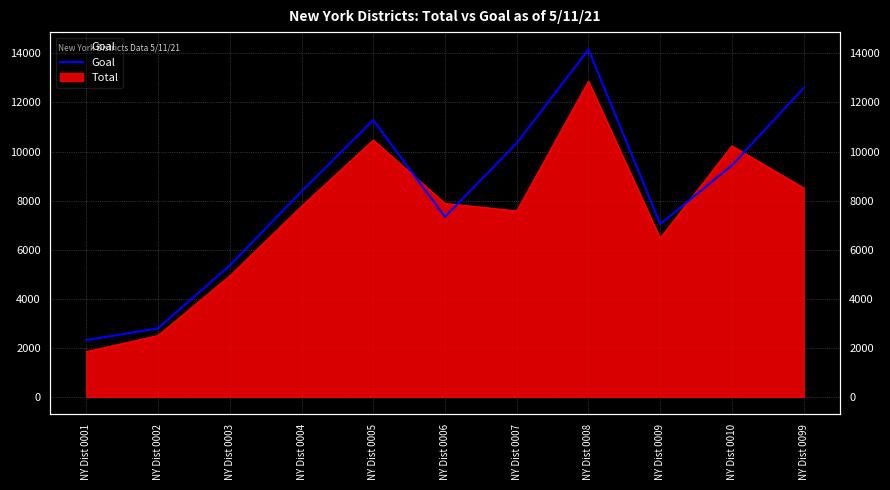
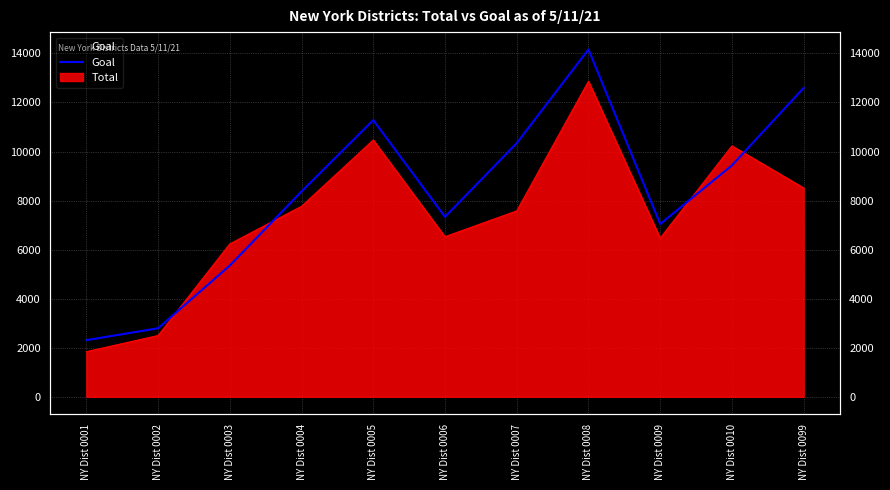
  {
    "Total": {
      "NY Dist 0001": 1800,
      "NY Dist 0002": 2500,
-     "NY Dist 0003": 4900,
+     "NY Dist 0003": 6200,
      "NY Dist 0004": 7800,
      "NY Dist 0005": 10500,
-     "NY Dist 0006": 7900,
+     "NY Dist 0006": 6500,
      "NY Dist 0007": 7600,
      "NY Dist 0008": 12900,
      "NY Dist 0009": 6500,
      "NY Dist 0010": 10200,
      "NY Dist 0099": 8500
    }
  }
